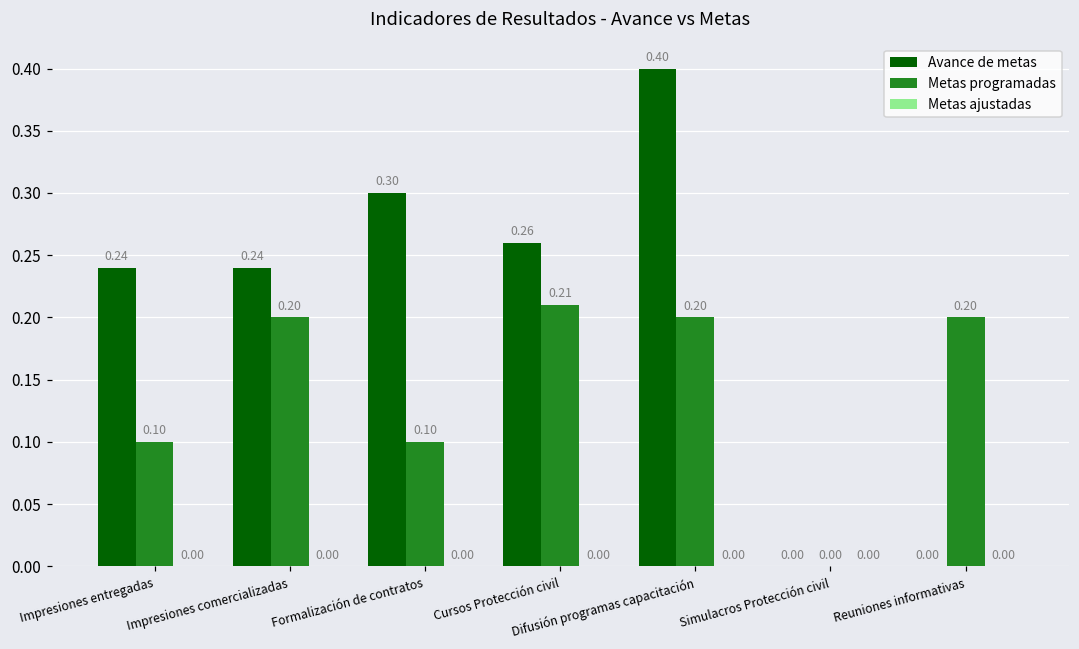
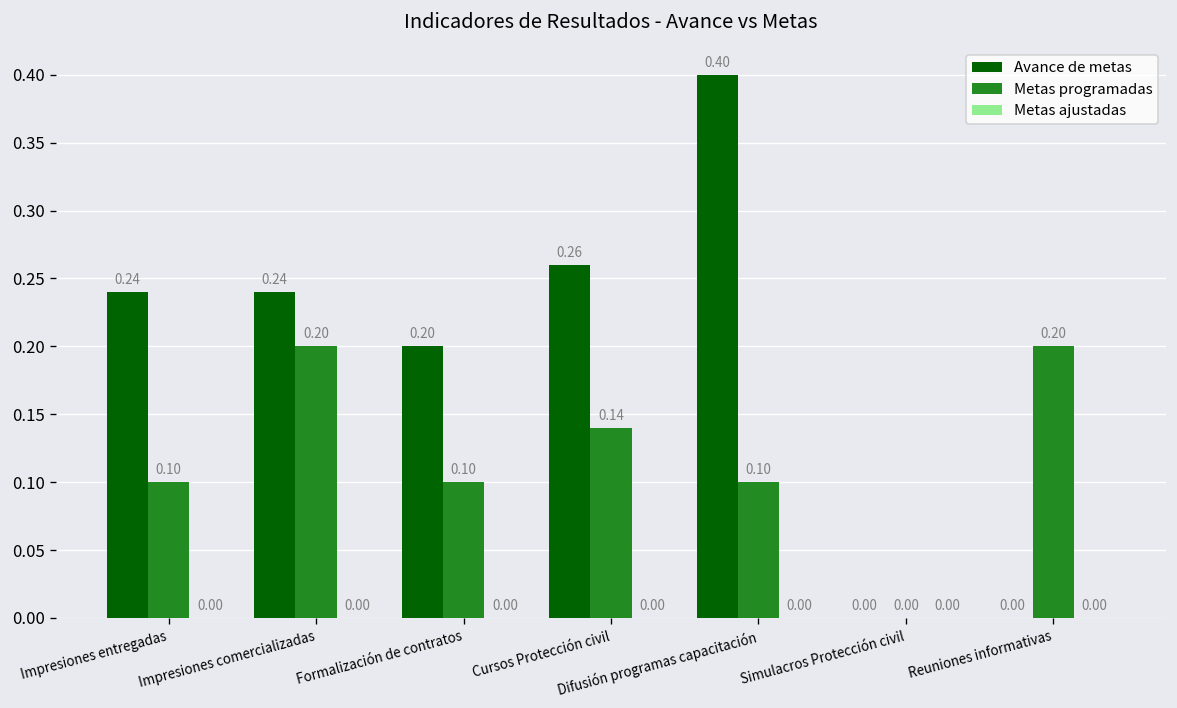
  {
    "Avance de metas": {
      "Impresiones entregadas": 0.24,
      "Impresiones comercializadas": 0.24,
-     "Formalización de contratos": 0.30,
+     "Formalización de contratos": 0.20,
      "Cursos Protección civil": 0.26,
      "Difusión programas capacitación": 0.40,
      "Simulacros Protección civil": 0.00,
      "Reuniones informativas": 0.00
    },
    "Metas programadas": {
      "Impresiones entregadas": 0.10,
      "Impresiones comercializadas": 0.20,
      "Formalización de contratos": 0.10,
-     "Cursos Protección civil": 0.21,
-     "Difusión programas capacitación": 0.20,
+     "Cursos Protección civil": 0.14,
+     "Difusión programas capacitación": 0.10,
      "Simulacros Protección civil": 0.00,
      "Reuniones informativas": 0.20
    },
    "Metas ajustadas": {
      "Impresiones entregadas": 0.00,
      "Impresiones comercializadas": 0.00,
      "Formalización de contratos": 0.00,
      "Cursos Protección civil": 0.00,
      "Difusión programas capacitación": 0.00,
      "Simulacros Protección civil": 0.00,
      "Reuniones informativas": 0.00
    }
  }
